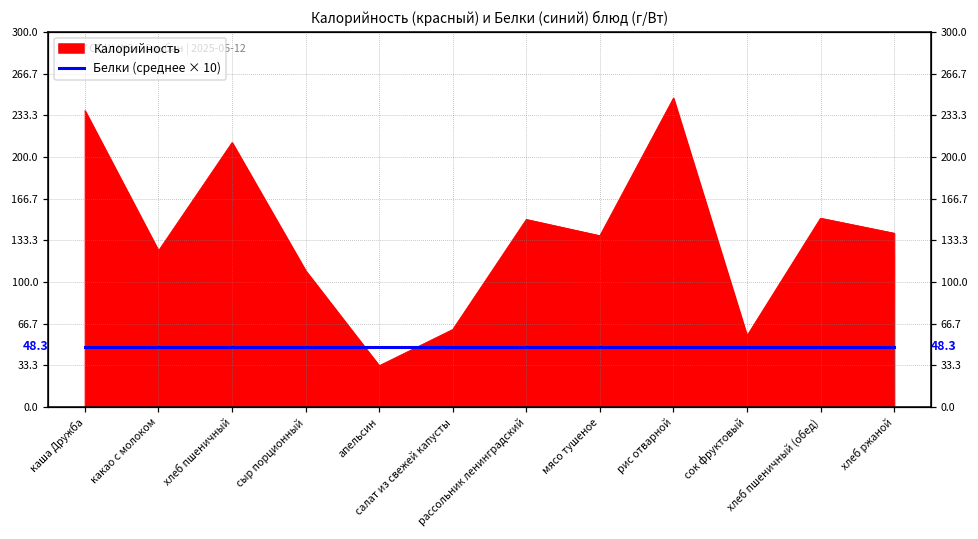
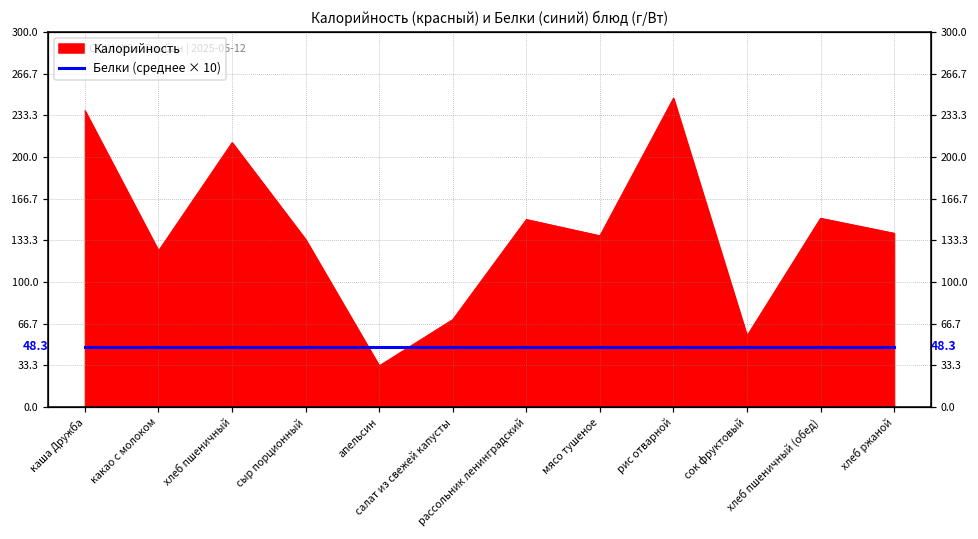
  {
    "Калорийность": {
      "каша Дружба": 237,
      "какао с молоком": 125,
      "хлеб пшеничный": 212,
-     "сыр порционный": 109,
+     "сыр порционный": 134,
      "апельсин": 33,
-     "салат из свежей капусты": 62,
+     "салат из свежей капусты": 70,
      "рассольник ленинградский": 150,
      "мясо тушеное": 137,
      "рис отварной": 247,
      "сок фруктовый": 57,
      "хлеб пшеничный (обед)": 151,
      "хлеб ржаной": 139
    },
    "Белки (среднее × 10)": {
      "каша Дружба": 48,
      "какао с молоком": 48,
      "хлеб пшеничный": 48,
      "сыр порционный": 48,
      "апельсин": 48,
      "салат из свежей капусты": 48,
      "рассольник ленинградский": 48,
      "мясо тушеное": 48,
      "рис отварной": 48,
      "сок фруктовый": 48,
      "хлеб пшеничный (обед)": 48,
      "хлеб ржаной": 48
    }
  }
